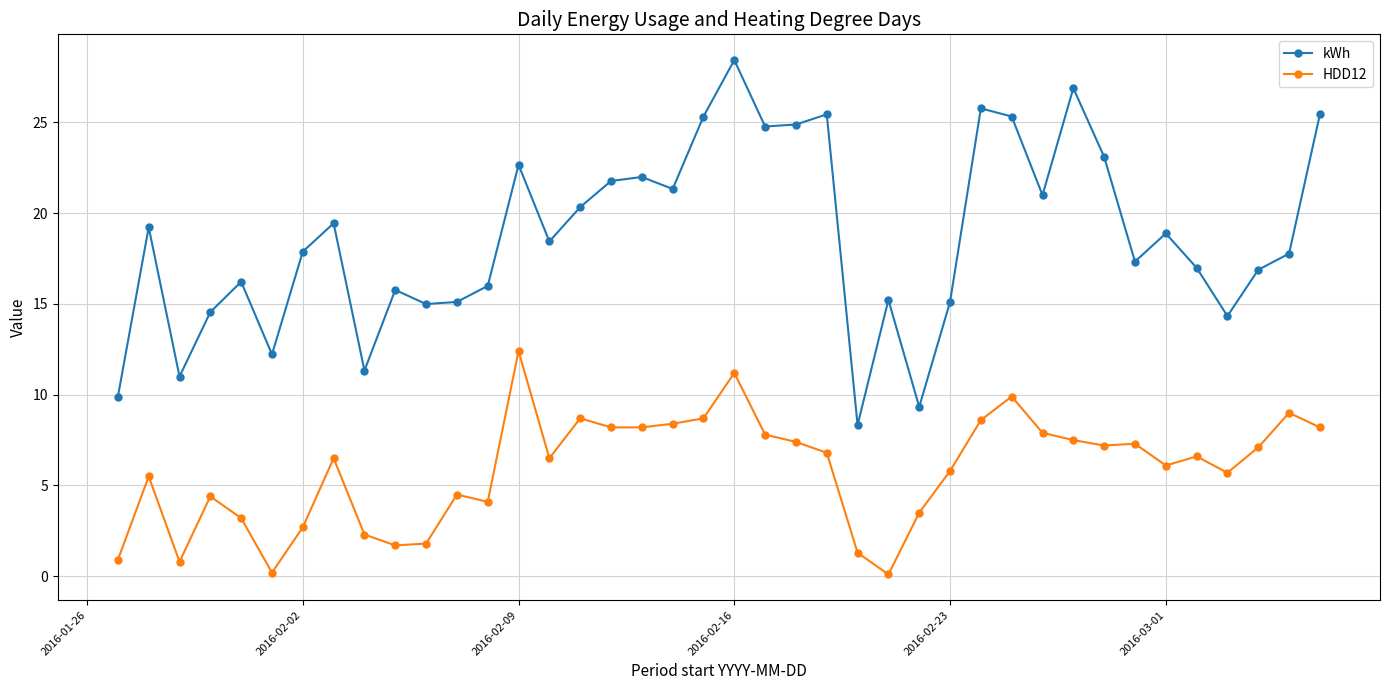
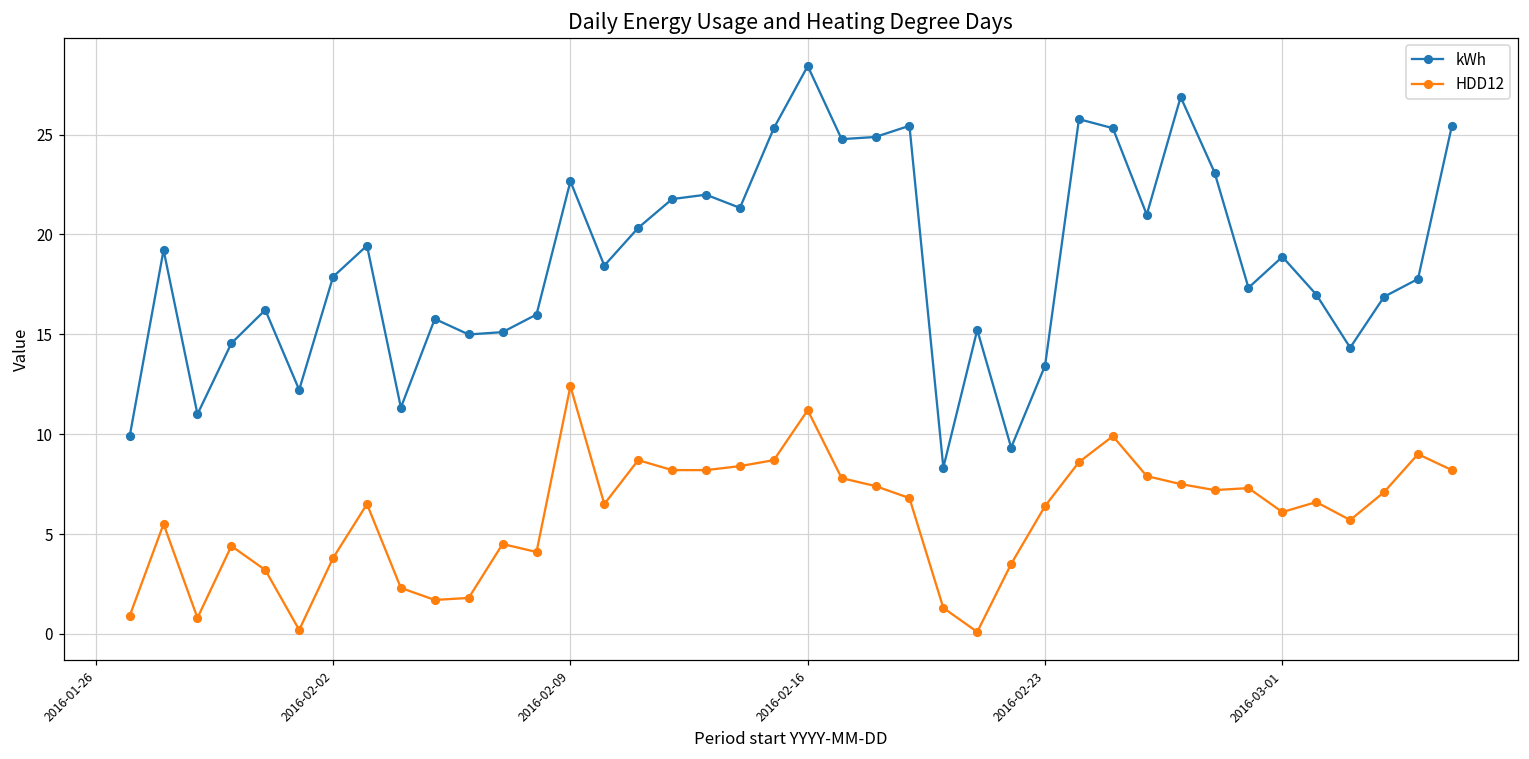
  {
    "kWh": {
      "2016-02-02": 17.9,
      "2016-02-09": 22.7,
      "2016-02-16": 28.4,
-     "2016-02-23": 15.1,
+     "2016-02-23": 13.4,
      "2016-03-01": 18.9
    },
    "HDD12": {
-     "2016-02-02": 2.7,
+     "2016-02-02": 3.8,
      "2016-02-09": 12.4,
      "2016-02-16": 11.2,
-     "2016-02-23": 5.8,
+     "2016-02-23": 6.4,
      "2016-03-01": 6.1
    }
  }
